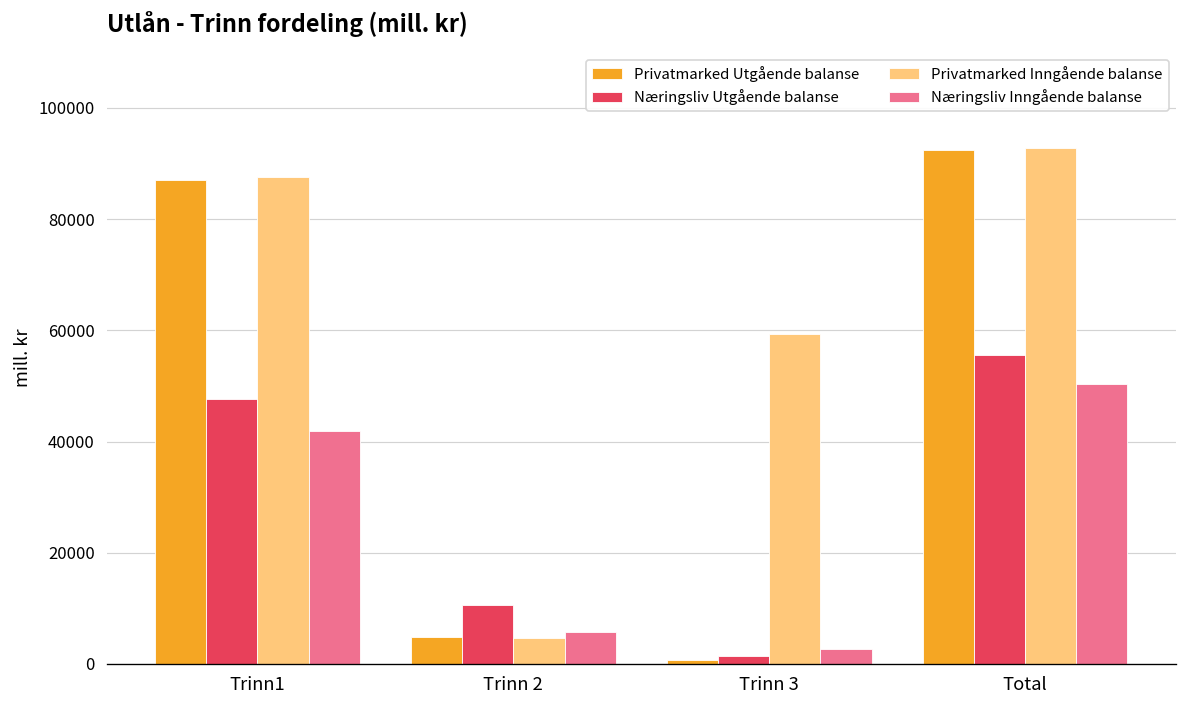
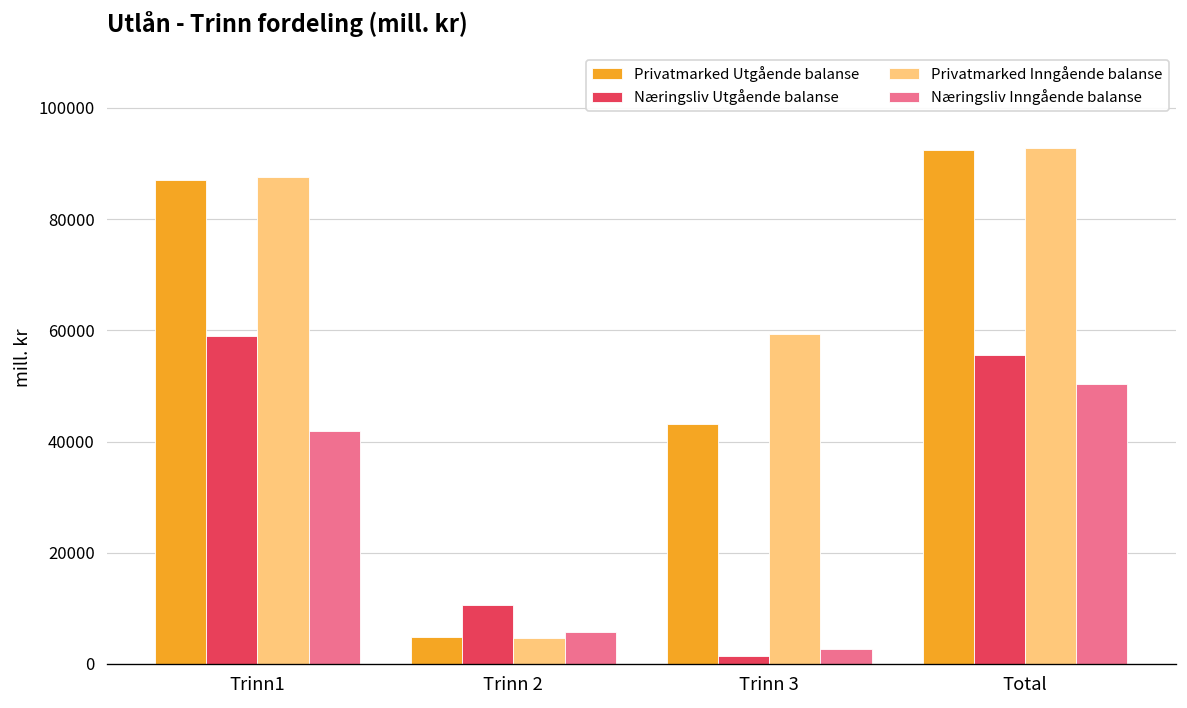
  {
    "Privatmarked Utgående balanse": {
      "Trinn1": 87000,
      "Trinn 2": 5000,
-     "Trinn 3": 1000,
+     "Trinn 3": 43000,
      "Total": 93000
    },
    "Næringsliv Utgående balanse": {
-     "Trinn1": 48000,
+     "Trinn1": 59000,
      "Trinn 2": 11000,
      "Trinn 3": 1000,
      "Total": 55000
    },
    "Privatmarked Inngående balanse": {
      "Trinn1": 88000,
      "Trinn 2": 5000,
      "Trinn 3": 59000,
      "Total": 93000
    },
    "Næringsliv Inngående balanse": {
      "Trinn1": 42000,
      "Trinn 2": 6000,
      "Trinn 3": 3000,
      "Total": 50000
    }
  }
